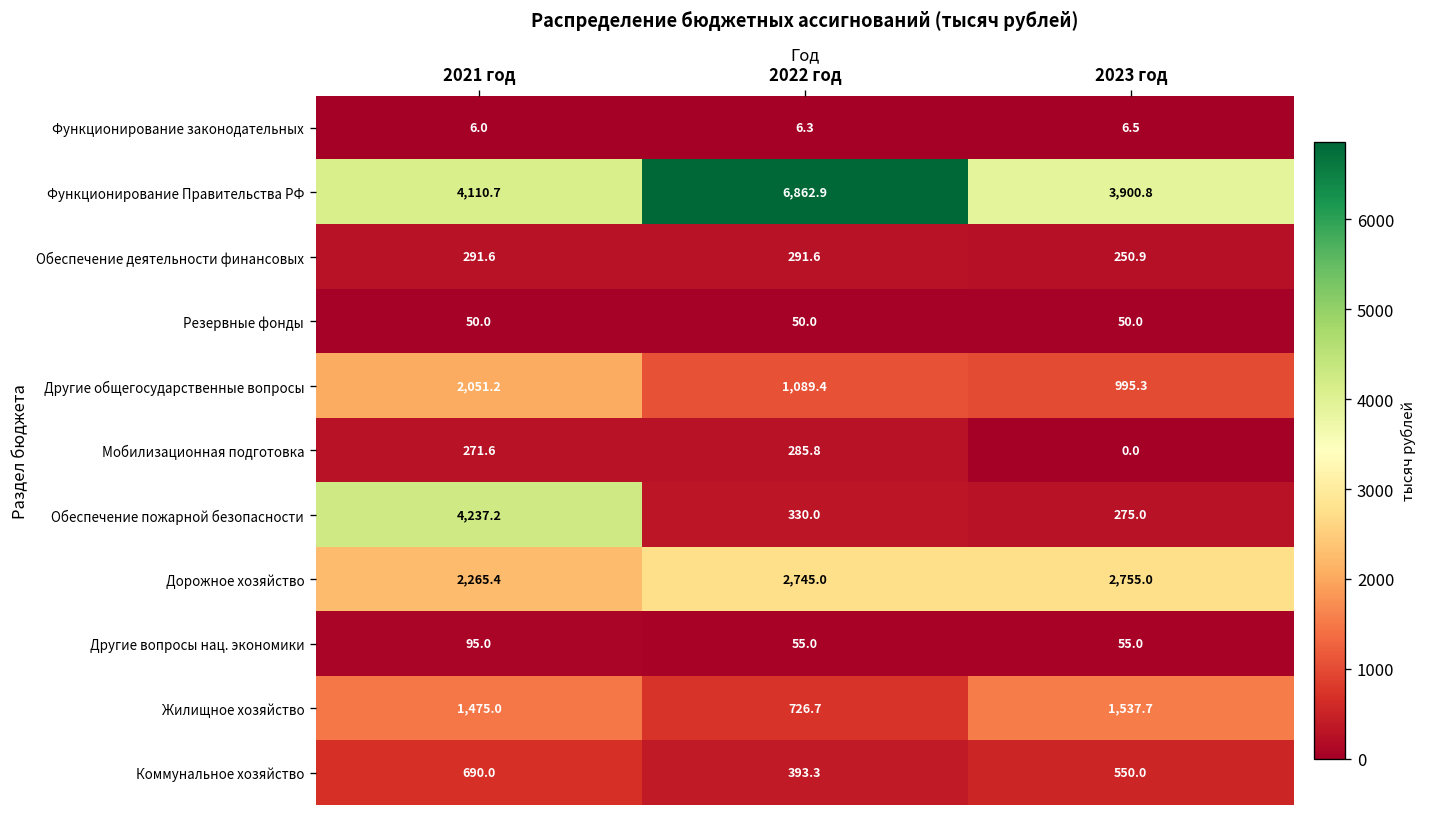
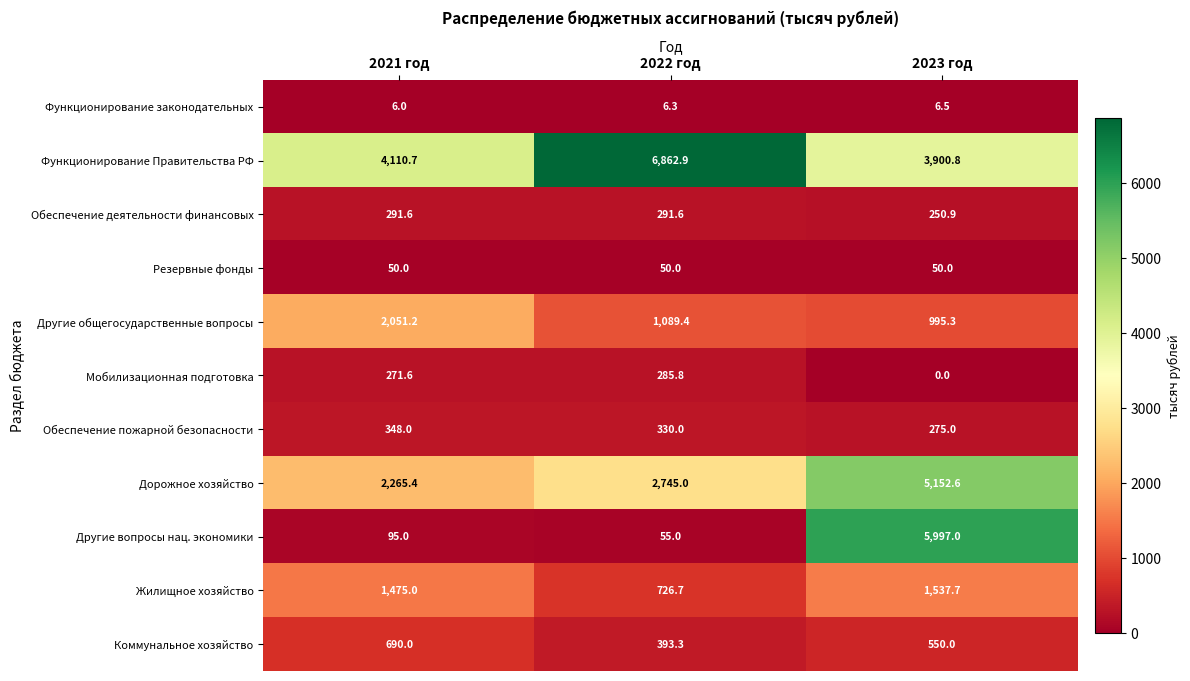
  {
    "Функционирование законодательных": {
      "2021 год": "6.0",
      "2022 год": "6.3",
      "2023 год": "6.5"
    },
    "Функционирование Правительства РФ": {
      "2021 год": "4,110.7",
      "2022 год": "6,862.9",
      "2023 год": "3,900.8"
    },
    "Обеспечение деятельности финансовых": {
      "2021 год": "291.6",
      "2022 год": "291.6",
      "2023 год": "250.9"
    },
    "Резервные фонды": {
      "2021 год": "50.0",
      "2022 год": "50.0",
      "2023 год": "50.0"
    },
    "Другие общегосударственные вопросы": {
      "2021 год": "2,051.2",
      "2022 год": "1,089.4",
      "2023 год": "995.3"
    },
    "Мобилизационная подготовка": {
      "2021 год": "271.6",
      "2022 год": "285.8",
      "2023 год": "0.0"
    },
    "Обеспечение пожарной безопасности": {
-     "2021 год": "4,237.2",
+     "2021 год": "348.0",
      "2022 год": "330.0",
      "2023 год": "275.0"
    },
    "Дорожное хозяйство": {
      "2021 год": "2,265.4",
      "2022 год": "2,745.0",
-     "2023 год": "2,755.0"
+     "2023 год": "5,152.6"
    },
    "Другие вопросы нац. экономики": {
      "2021 год": "95.0",
      "2022 год": "55.0",
-     "2023 год": "55.0"
+     "2023 год": "5,997.0"
    },
    "Жилищное хозяйство": {
      "2021 год": "1,475.0",
      "2022 год": "726.7",
      "2023 год": "1,537.7"
    },
    "Коммунальное хозяйство": {
      "2021 год": "690.0",
      "2022 год": "393.3",
      "2023 год": "550.0"
    }
  }
